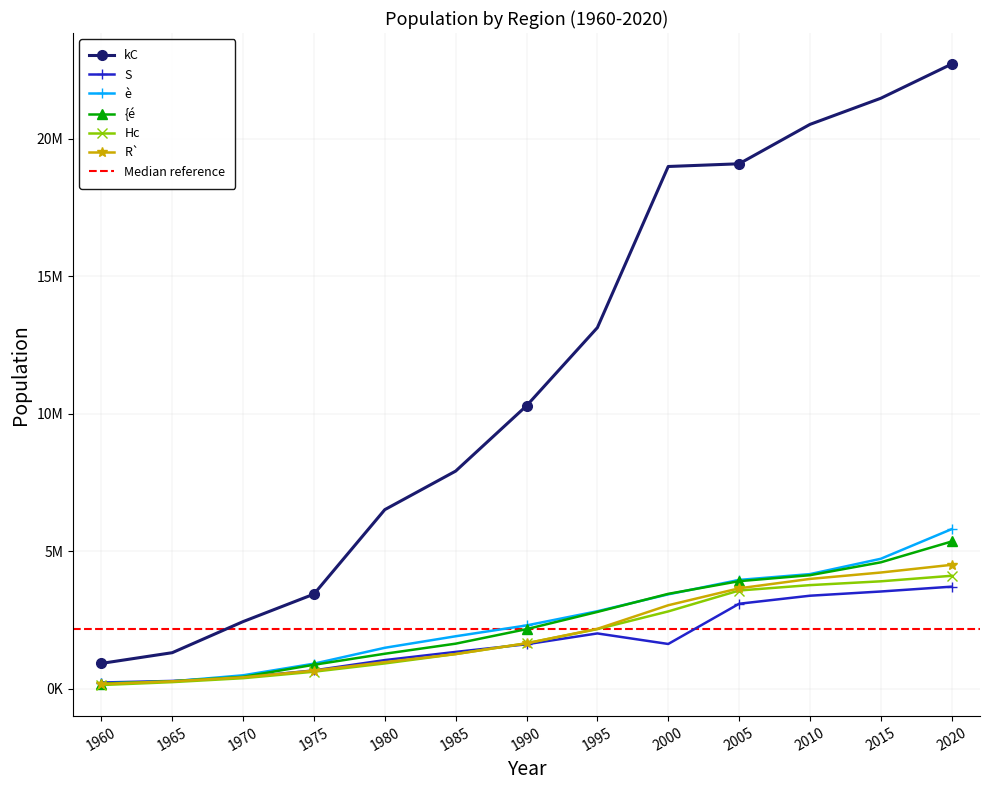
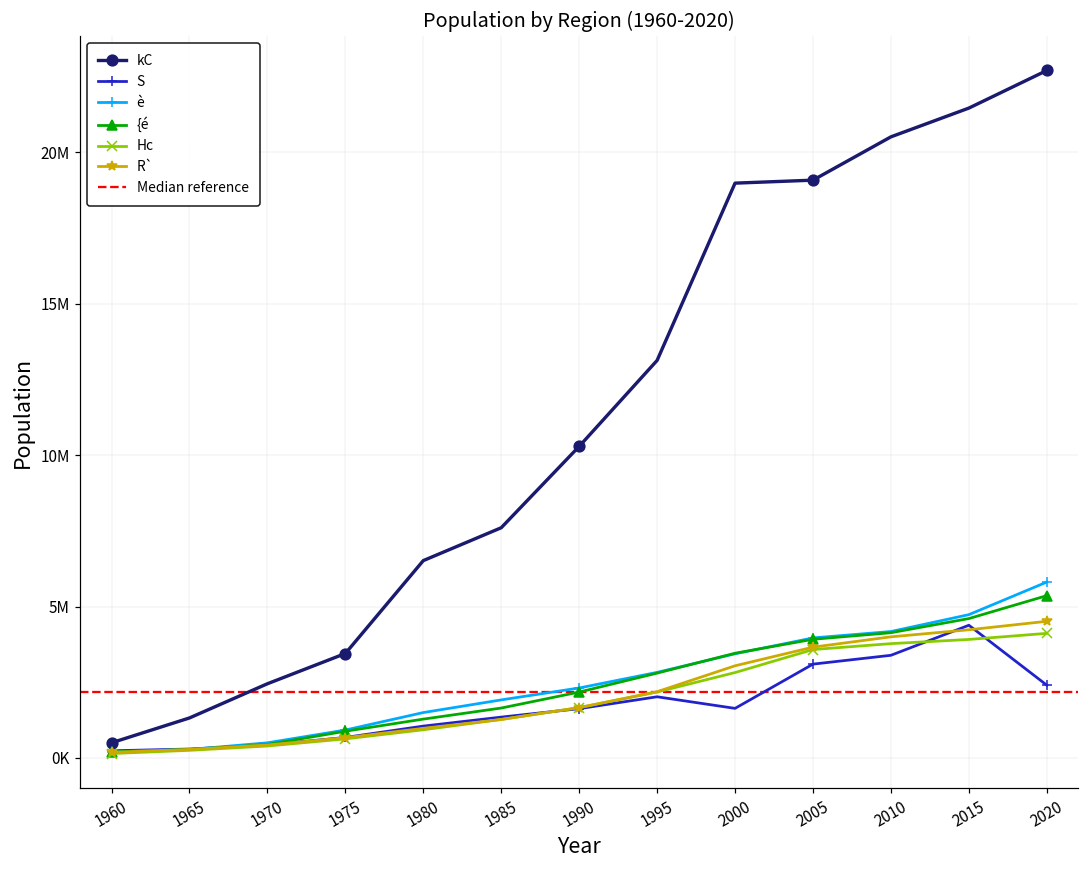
  {
    "kC": {
-     "1960": 900000,
+     "1960": 500000,
      "1965": 1300000,
      "1970": 2400000,
      "1975": 3400000,
      "1980": 6500000,
-     "1985": 7900000,
+     "1985": 7600000,
      "1990": 10300000,
      "1995": 13100000,
      "2000": 19000000,
      "2005": 19100000,
      "2010": 20500000,
      "2015": 21500000,
      "2020": 22700000
    },
    "S": {
      "1995": 2000000,
      "2000": 1600000,
      "2005": 3100000,
      "2010": 3400000,
-     "2015": 3500000,
-     "2020": 3700000
+     "2015": 4400000,
+     "2020": 2400000
    },
    "è": {
      "1980": 1500000,
      "1985": 1900000,
      "1990": 2300000,
      "2015": 4700000,
      "2020": 5800000
    },
    "{é": {
      "1980": 1300000,
      "1985": 1600000,
      "1990": 2200000,
      "2015": 4600000,
      "2020": 5400000
    },
    "Hc": {
      "2000": 2800000,
      "2010": 3800000,
      "2015": 3900000,
      "2020": 4100000
    },
    "R`": {
      "2000": 3000000,
      "2010": 4000000,
      "2015": 4200000,
      "2020": 4500000
    }
  }
